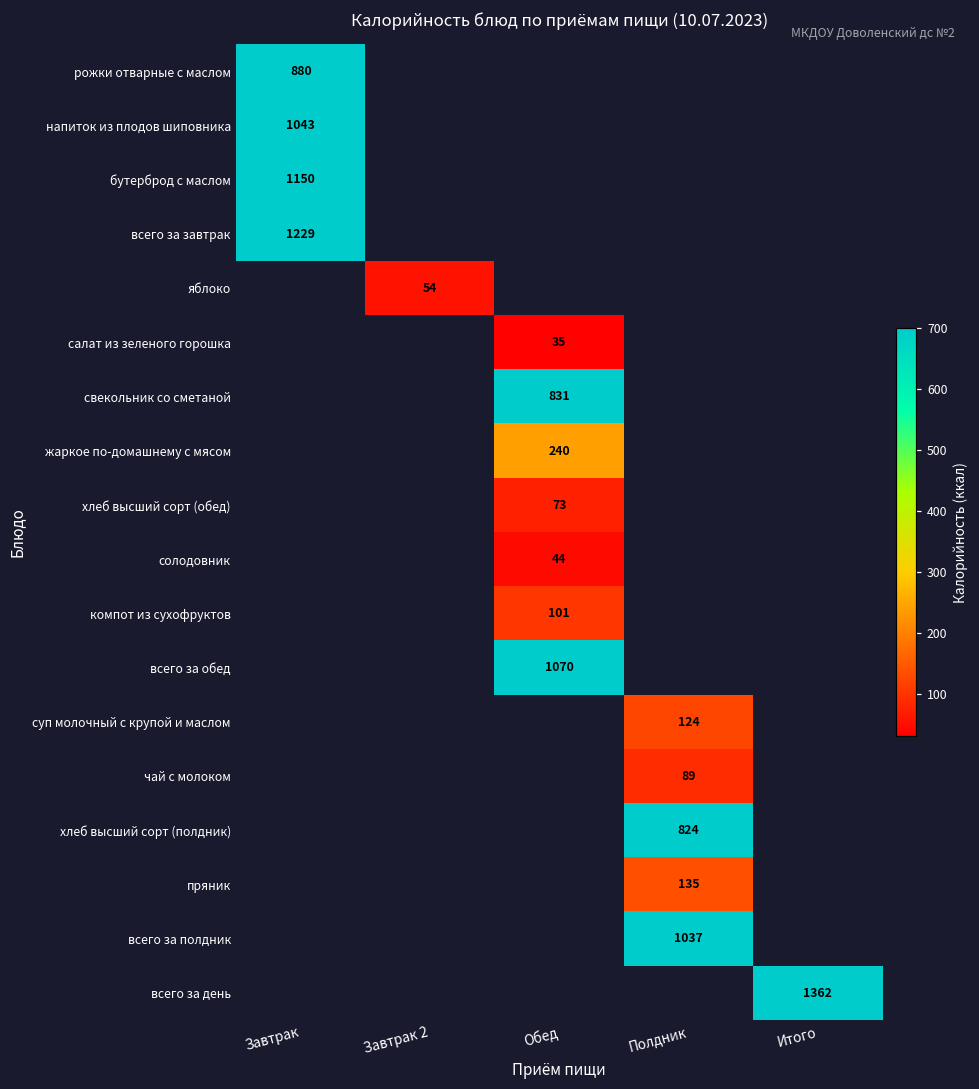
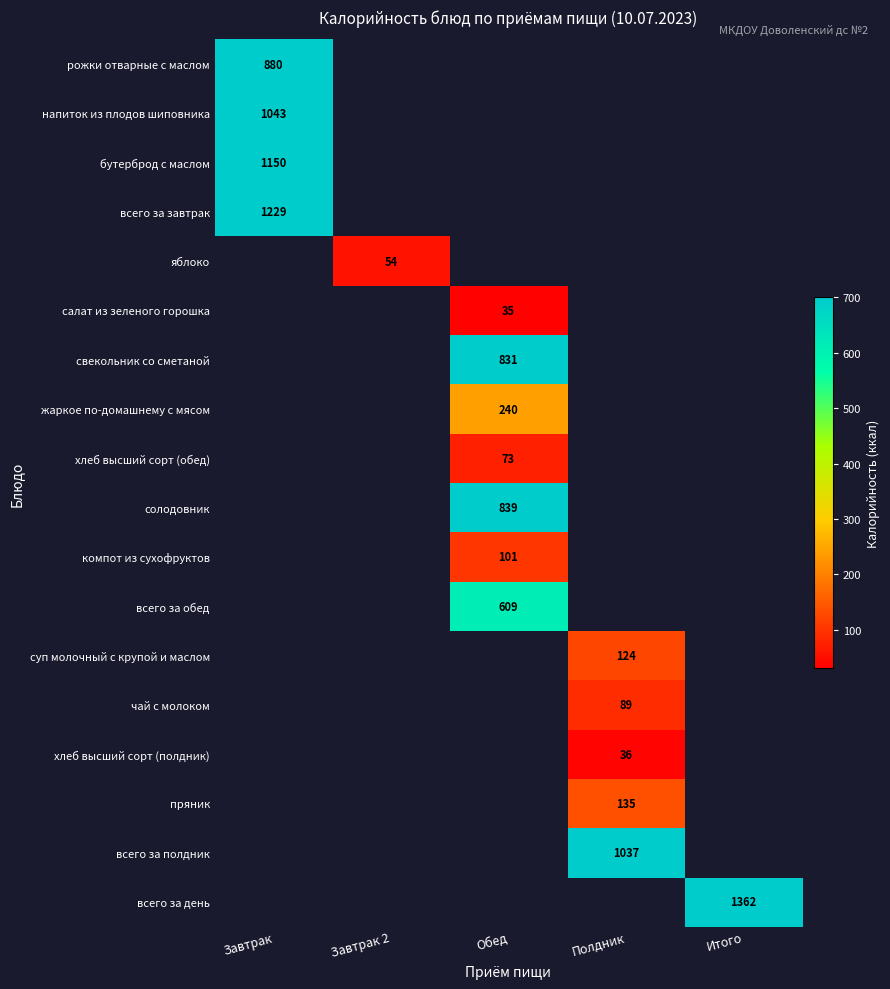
  {
    "рожки отварные с маслом": {
      "Завтрак": 880
    },
    "напиток из плодов шиповника": {
      "Завтрак": 1043
    },
    "бутерброд с маслом": {
      "Завтрак": 1150
    },
    "всего за завтрак": {
      "Завтрак": 1229
    },
    "яблоко": {
      "Завтрак 2": 54
    },
    "салат из зеленого горошка": {
      "Обед": 35
    },
    "свекольник со сметаной": {
      "Обед": 831
    },
    "жаркое по-домашнему с мясом": {
      "Обед": 240
    },
    "хлеб высший сорт (обед)": {
      "Обед": 73
    },
    "солодовник": {
-     "Обед": 44
+     "Обед": 839
    },
    "компот из сухофруктов": {
      "Обед": 101
    },
    "всего за обед": {
-     "Обед": 1070
+     "Обед": 609
    },
    "суп молочный с крупой и маслом": {
      "Полдник": 124
    },
    "чай с молоком": {
      "Полдник": 89
    },
    "хлеб высший сорт (полдник)": {
-     "Полдник": 824
+     "Полдник": 36
    },
    "пряник": {
      "Полдник": 135
    },
    "всего за полдник": {
      "Полдник": 1037
    },
    "всего за день": {
      "Итого": 1362
    }
  }
